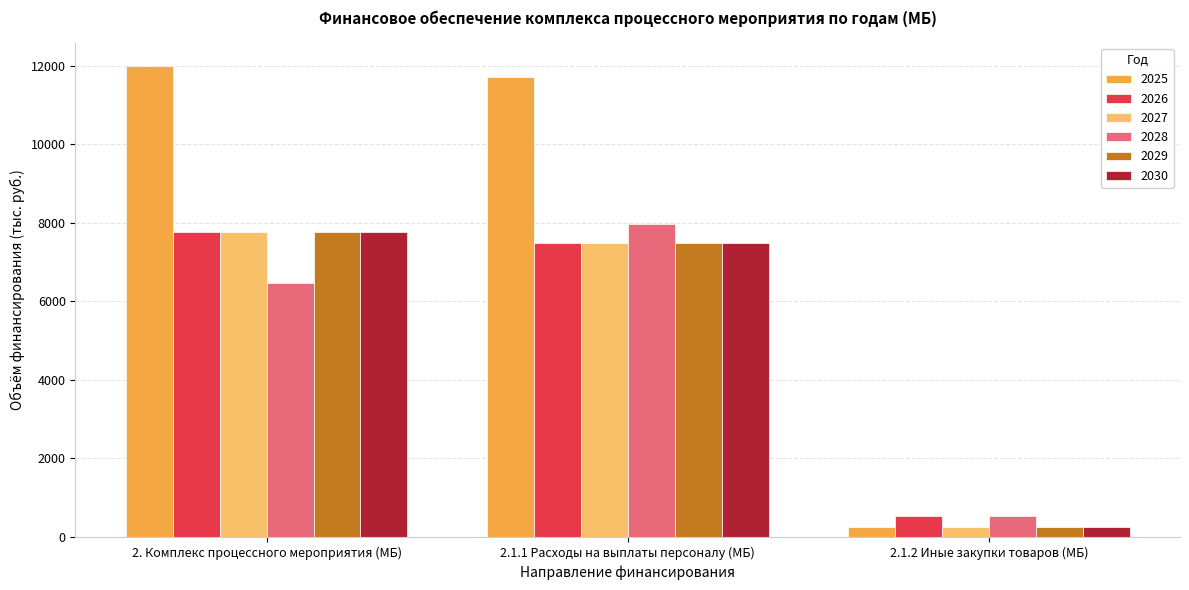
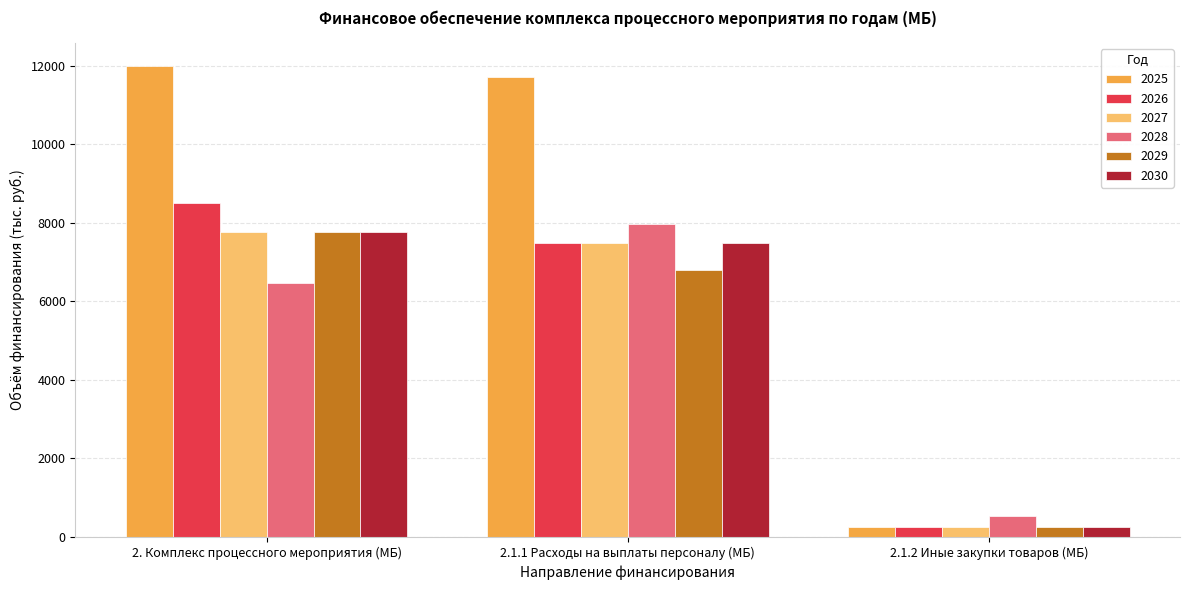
  {
    "2026": {
-     "2. Комплекс процессного мероприятия (МБ)": 7800,
+     "2. Комплекс процессного мероприятия (МБ)": 8500,
      "2.1.1 Расходы на выплаты персоналу (МБ)": 7500,
-     "2.1.2 Иные закупки товаров (МБ)": 500
+     "2.1.2 Иные закупки товаров (МБ)": 300
    },
    "2028": {
      "2. Комплекс процессного мероприятия (МБ)": 6500,
      "2.1.1 Расходы на выплаты персоналу (МБ)": 8000,
      "2.1.2 Иные закупки товаров (МБ)": 500
    },
    "2029": {
      "2. Комплекс процессного мероприятия (МБ)": 7800,
-     "2.1.1 Расходы на выплаты персоналу (МБ)": 7500,
+     "2.1.1 Расходы на выплаты персоналу (МБ)": 6800,
      "2.1.2 Иные закупки товаров (МБ)": 300
    },
    "2030": {
      "2. Комплекс процессного мероприятия (МБ)": 7800,
      "2.1.1 Расходы на выплаты персоналу (МБ)": 7500,
      "2.1.2 Иные закупки товаров (МБ)": 300
    }
  }
